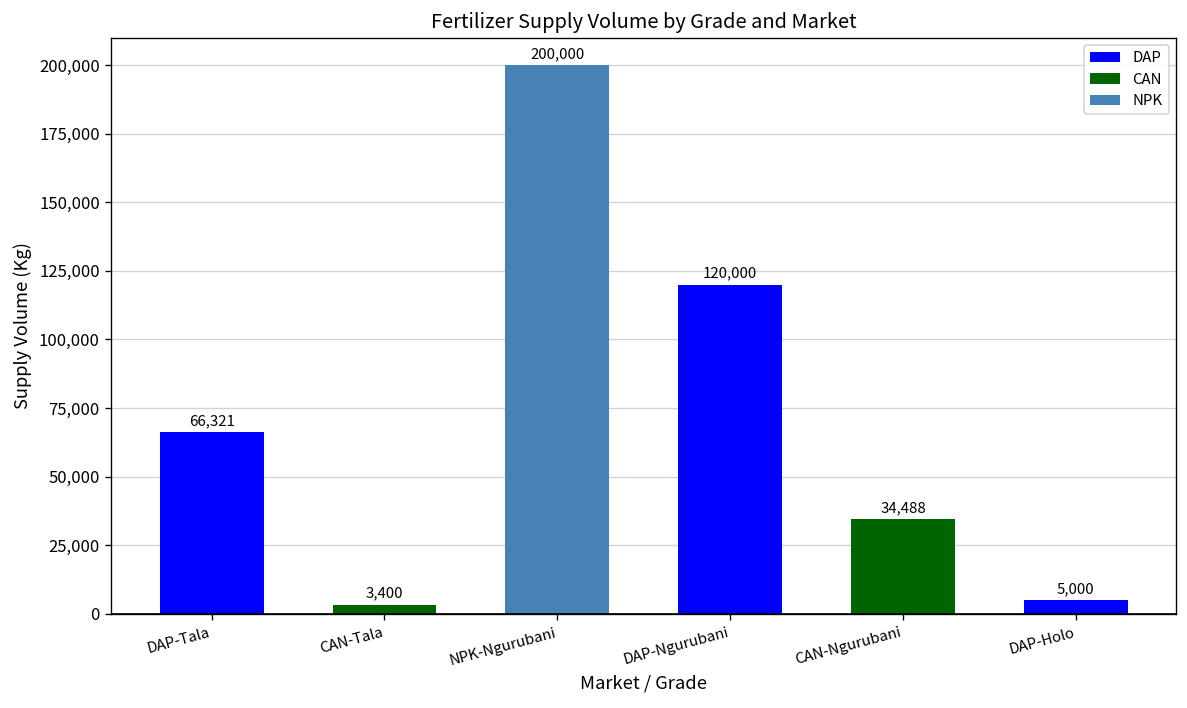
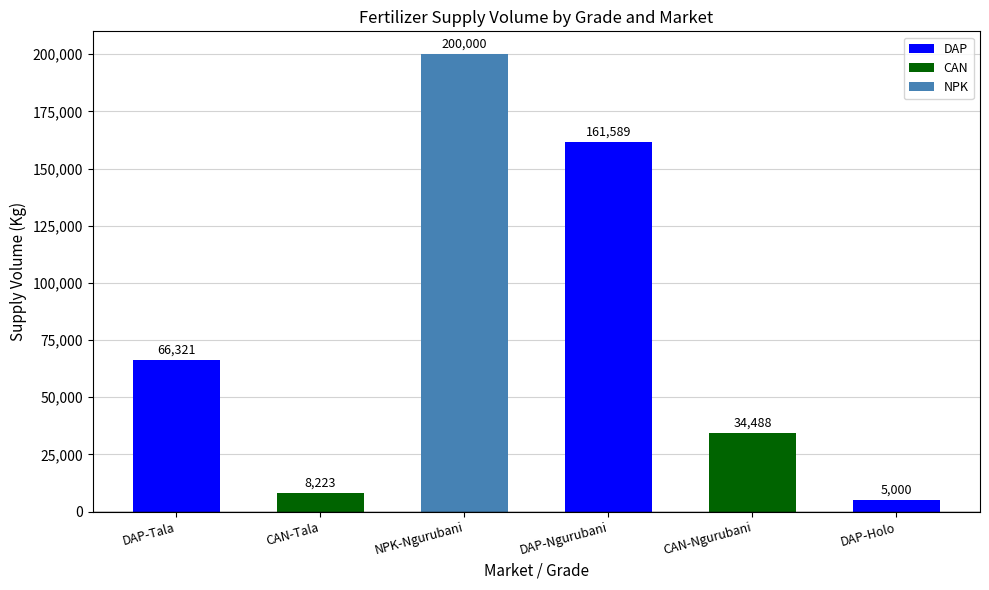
  {
    "DAP-Tala": "66,321",
-   "CAN-Tala": "3,400",
+   "CAN-Tala": "8,223",
    "NPK-Ngurubani": "200,000",
-   "DAP-Ngurubani": "120,000",
+   "DAP-Ngurubani": "161,589",
    "CAN-Ngurubani": "34,488",
    "DAP-Holo": "5,000"
  }
